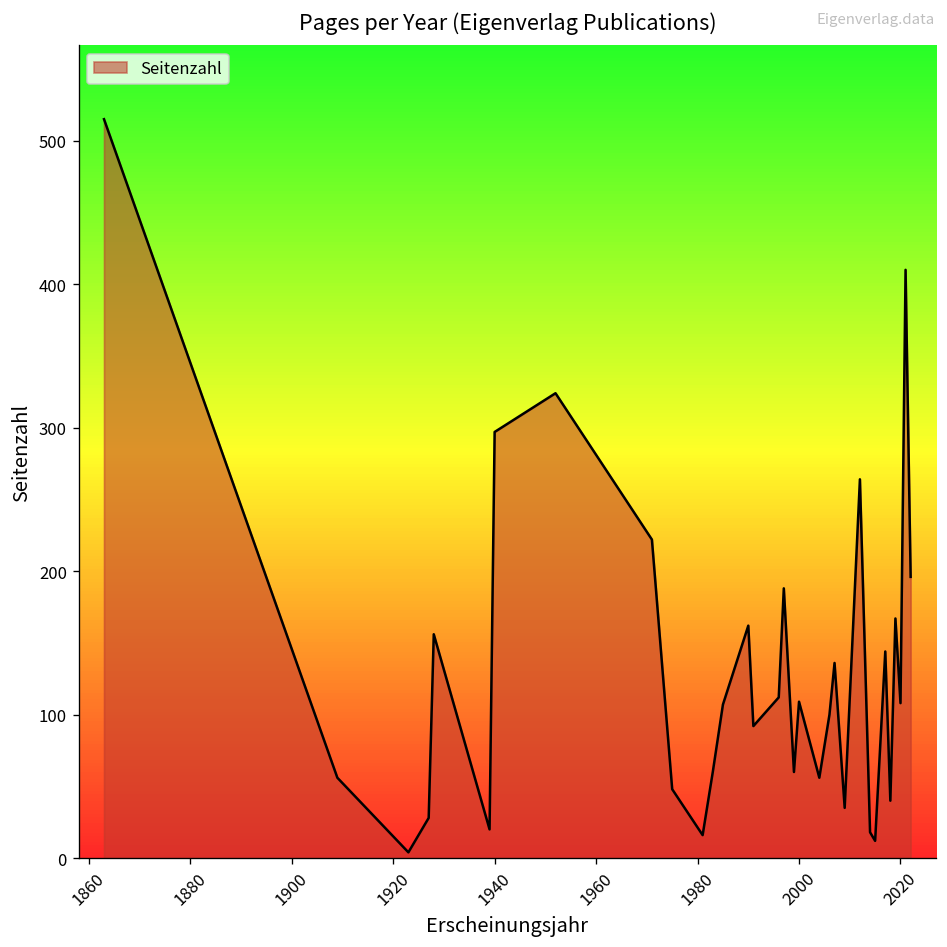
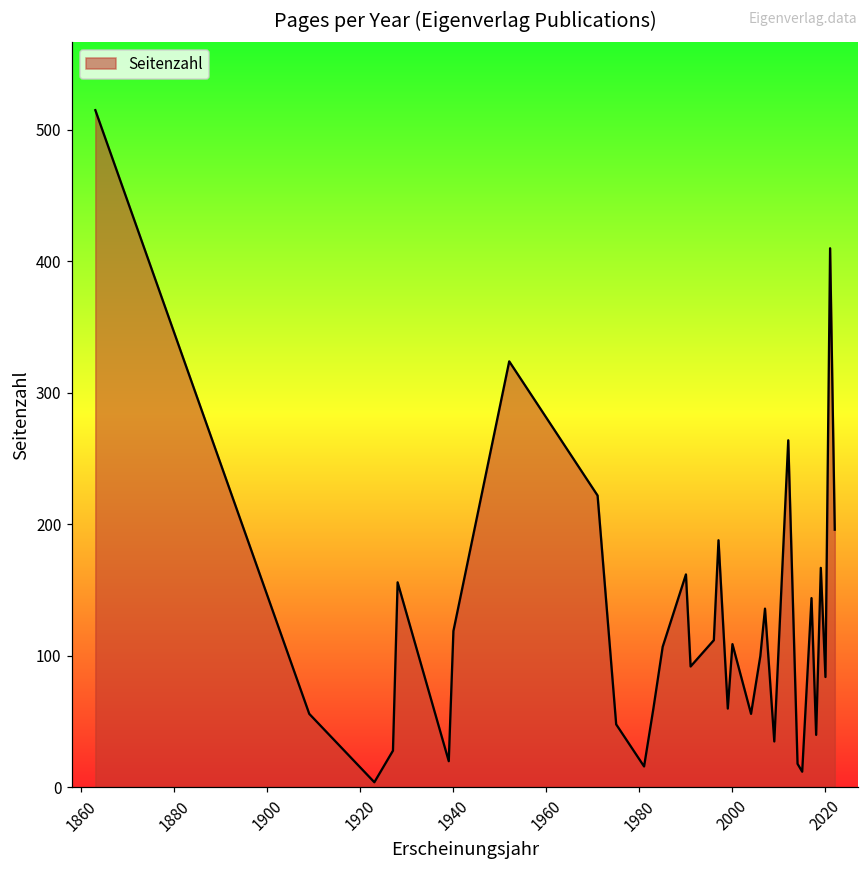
  {
-   "1940": 297,
+   "1940": 119,
    "2000": 109,
-   "2020": 108
+   "2020": 84
  }
